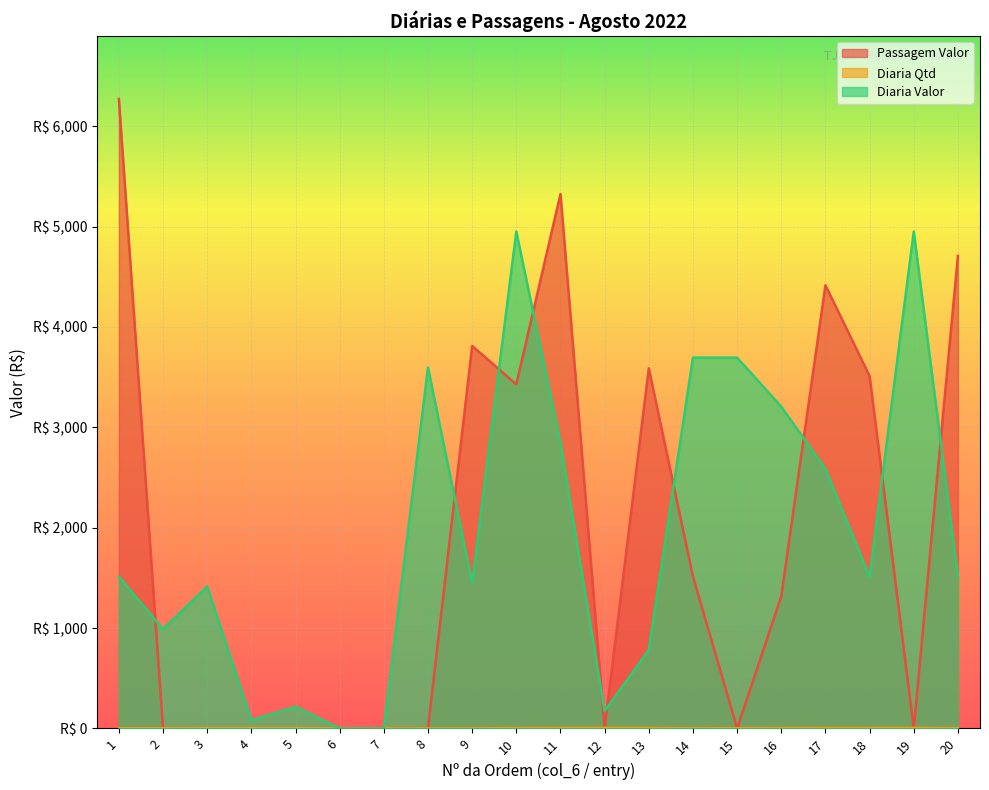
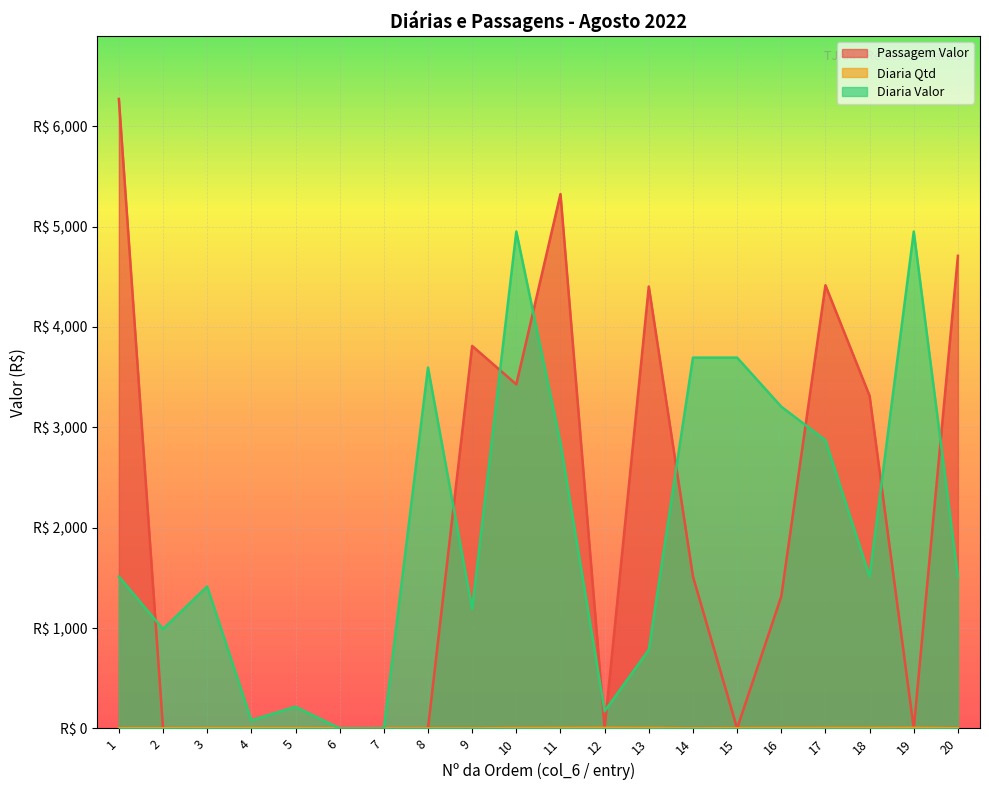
  {
    "Passagem Valor": {
      "1": "R$ 6,270",
      "9": "R$ 3,810",
      "10": "R$ 3,430",
      "11": "R$ 5,320",
-     "13": "R$ 3,590",
+     "13": "R$ 4,400",
      "14": "R$ 1,510",
      "16": "R$ 1,320",
      "17": "R$ 4,420",
-     "18": "R$ 3,510",
+     "18": "R$ 3,310",
      "20": "R$ 4,710"
    },
    "Diaria Qtd": {
      "1": "R$ 0",
      "9": "R$ 0",
      "10": "R$ 0",
      "11": "R$ 0",
      "13": "R$ 0",
      "14": "R$ 0",
      "16": "R$ 0",
      "17": "R$ 0",
      "18": "R$ 0",
      "20": "R$ 0"
    },
    "Diaria Valor": {
      "1": "R$ 1,510",
      "2": "R$ 990",
      "3": "R$ 1,410",
      "4": "R$ 80",
      "5": "R$ 220",
      "8": "R$ 3,600",
-     "9": "R$ 1,450",
+     "9": "R$ 1,190",
      "10": "R$ 4,950",
      "11": "R$ 2,850",
      "12": "R$ 170",
      "13": "R$ 780",
      "14": "R$ 3,690",
      "15": "R$ 3,690",
      "16": "R$ 3,210",
-     "17": "R$ 2,580",
+     "17": "R$ 2,870",
      "18": "R$ 1,510",
      "19": "R$ 4,950",
      "20": "R$ 1,510"
    }
  }
